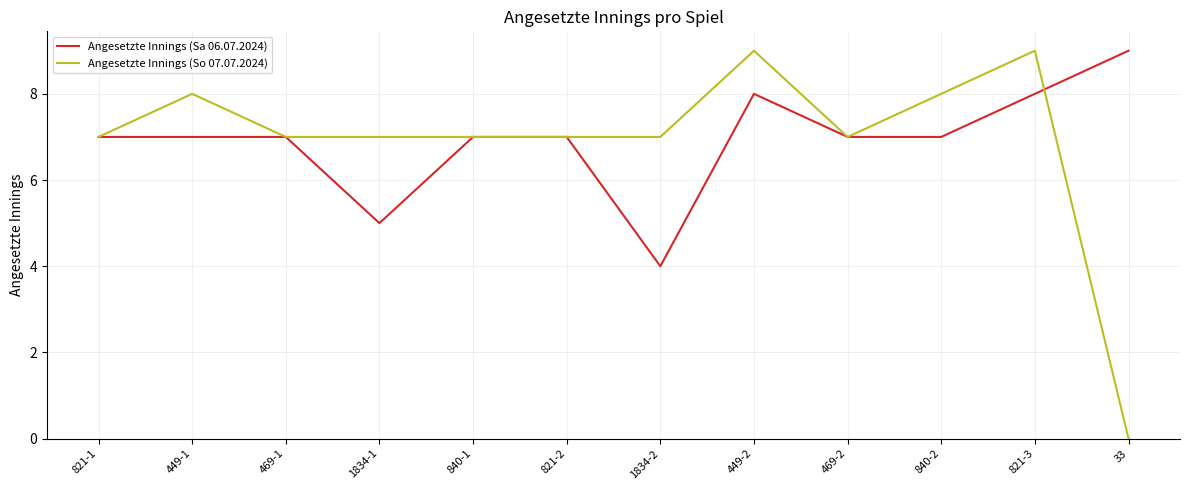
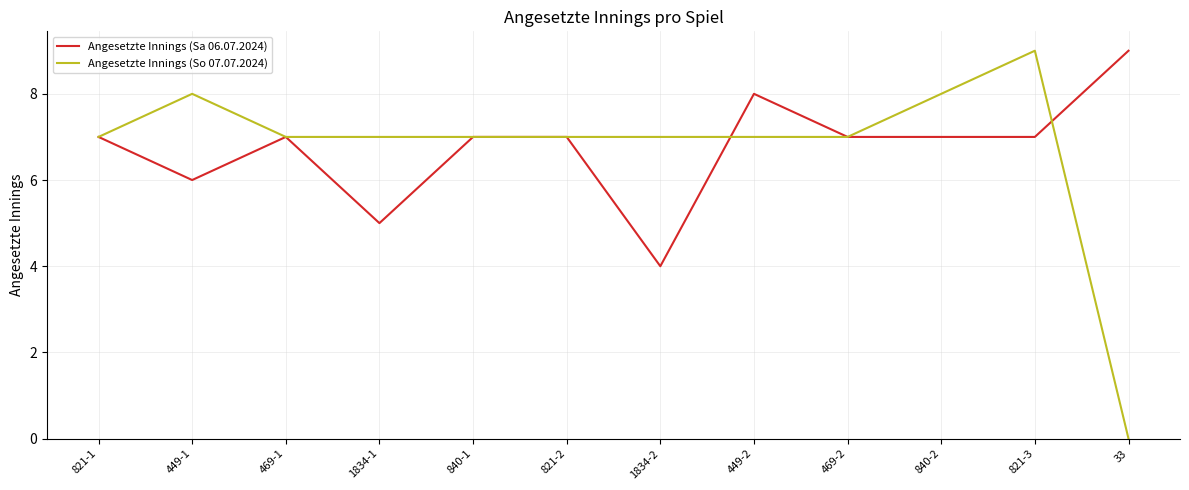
  {
    "Angesetzte Innings (Sa 06.07.2024)": {
-     "449-1": 7,
+     "449-1": 6,
      "1834-1": 5,
      "1834-2": 4,
      "449-2": 8,
      "840-2": 7,
-     "821-3": 8,
+     "821-3": 7,
      "33": 9
    },
    "Angesetzte Innings (So 07.07.2024)": {
      "449-1": 8,
      "1834-1": 7,
      "1834-2": 7,
-     "449-2": 9,
+     "449-2": 7,
      "840-2": 8,
      "821-3": 9,
      "33": 0
    }
  }
